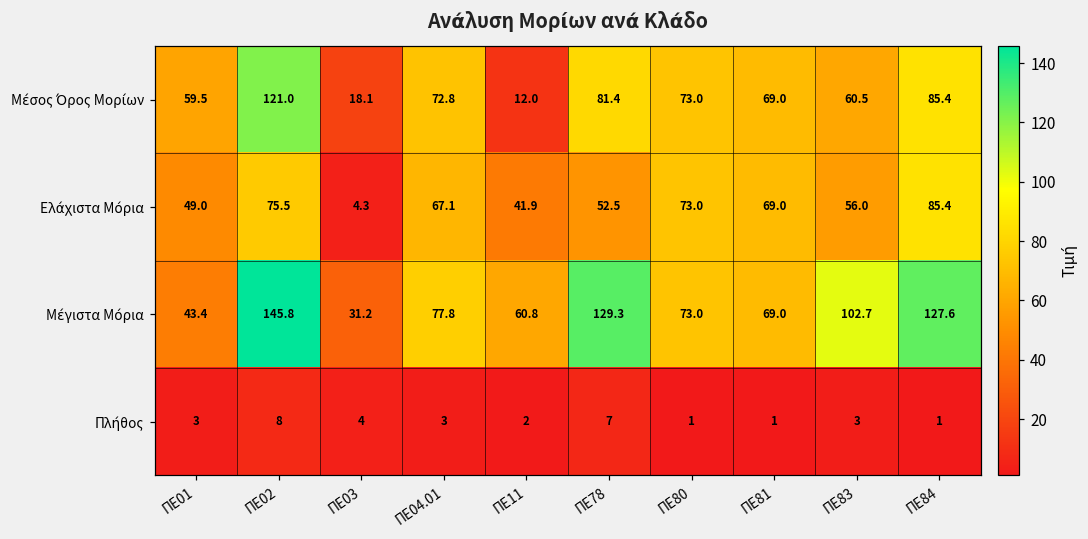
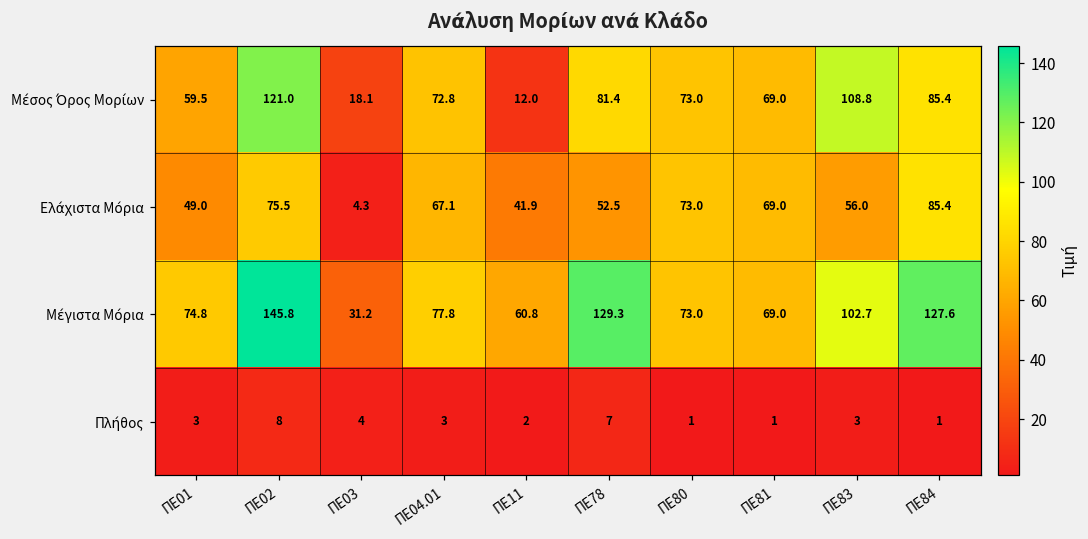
  {
    "Μέσος Όρος Μορίων": {
      "ΠΕ01": 59.5,
      "ΠΕ02": 121.0,
      "ΠΕ03": 18.1,
      "ΠΕ04.01": 72.8,
      "ΠΕ11": 12.0,
      "ΠΕ78": 81.4,
      "ΠΕ80": 73.0,
      "ΠΕ81": 69.0,
-     "ΠΕ83": 60.5,
+     "ΠΕ83": 108.8,
      "ΠΕ84": 85.4
    },
    "Ελάχιστα Μόρια": {
      "ΠΕ01": 49.0,
      "ΠΕ02": 75.5,
      "ΠΕ03": 4.3,
      "ΠΕ04.01": 67.1,
      "ΠΕ11": 41.9,
      "ΠΕ78": 52.5,
      "ΠΕ80": 73.0,
      "ΠΕ81": 69.0,
      "ΠΕ83": 56.0,
      "ΠΕ84": 85.4
    },
    "Μέγιστα Μόρια": {
-     "ΠΕ01": 43.4,
+     "ΠΕ01": 74.8,
      "ΠΕ02": 145.8,
      "ΠΕ03": 31.2,
      "ΠΕ04.01": 77.8,
      "ΠΕ11": 60.8,
      "ΠΕ78": 129.3,
      "ΠΕ80": 73.0,
      "ΠΕ81": 69.0,
      "ΠΕ83": 102.7,
      "ΠΕ84": 127.6
    },
    "Πλήθος": {
      "ΠΕ01": 3,
      "ΠΕ02": 8,
      "ΠΕ03": 4,
      "ΠΕ04.01": 3,
      "ΠΕ11": 2,
      "ΠΕ78": 7,
      "ΠΕ80": 1,
      "ΠΕ81": 1,
      "ΠΕ83": 3,
      "ΠΕ84": 1
    }
  }
